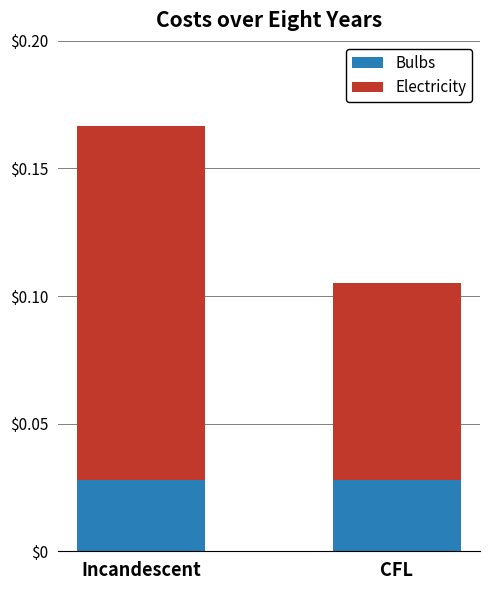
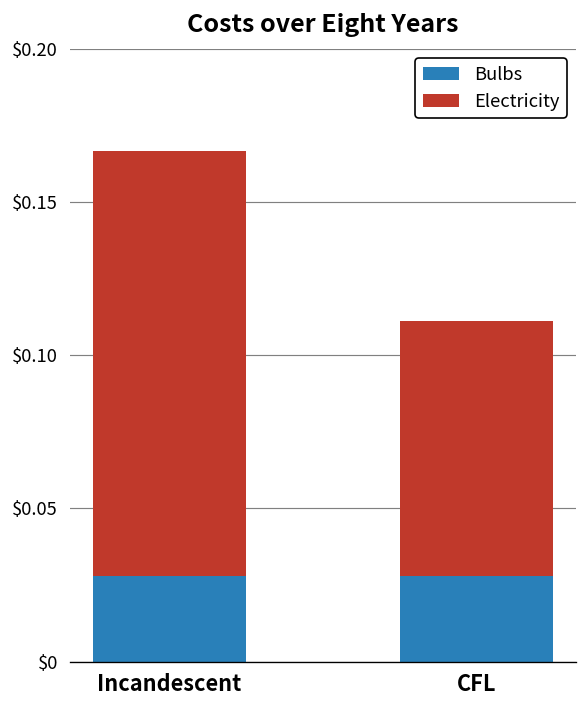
  {
    "Bulbs": {
      "Incandescent": "$0.028",
      "CFL": "$0.028"
    },
    "Electricity": {
      "Incandescent": "$0.139",
-     "CFL": "$0.077"
+     "CFL": "$0.083"
    }
  }
